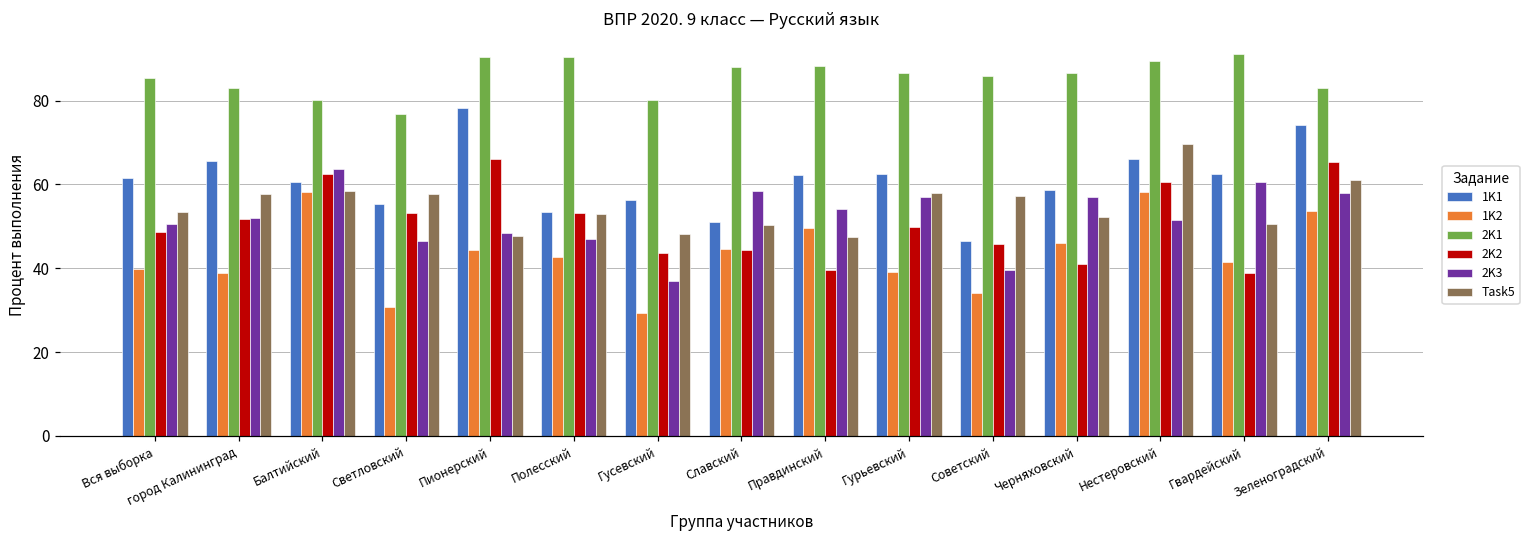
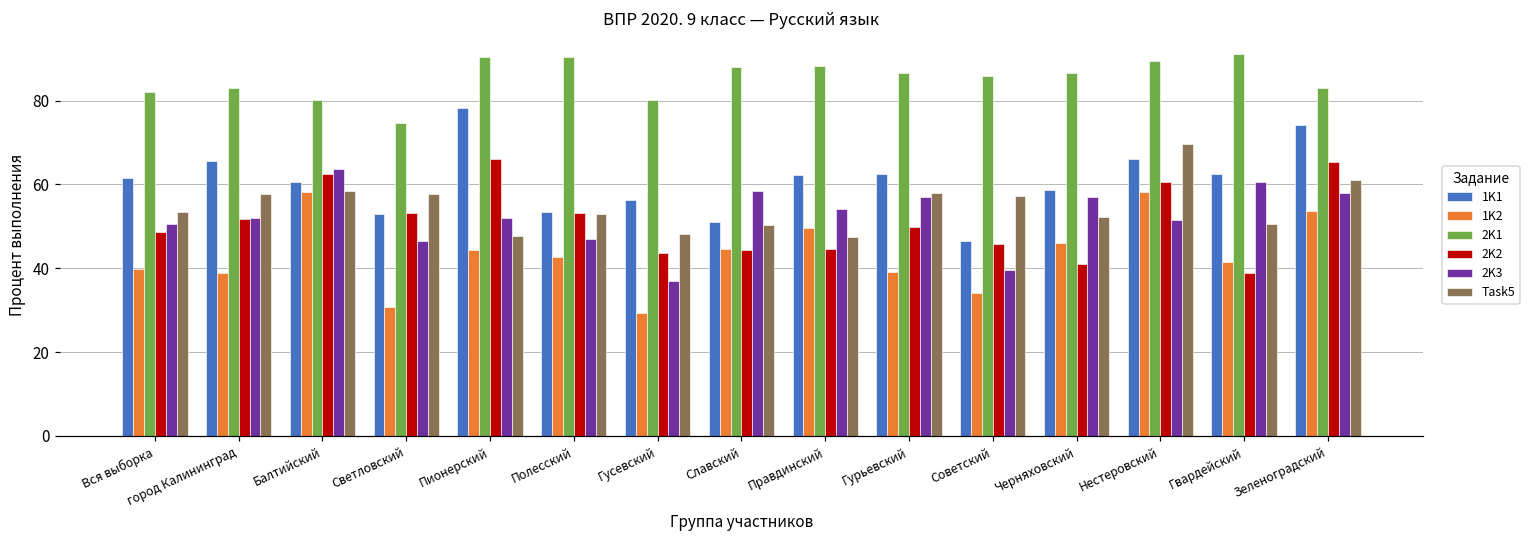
  {
    "1K1": {
      "Вся выборка": 61,
      "город Калининград": 66,
      "Балтийский": 61,
-     "Светловский": 55,
+     "Светловский": 53,
      "Пионерский": 78,
      "Полесский": 53,
      "Гусевский": 56,
      "Славский": 51,
      "Правдинский": 62,
      "Гурьевский": 63,
      "Советский": 47,
      "Черняховский": 59,
      "Нестеровский": 66,
      "Гвардейский": 63,
      "Зеленоградский": 74
    },
    "1K2": {
      "Вся выборка": 40,
      "город Калининград": 39,
      "Балтийский": 58,
      "Светловский": 31,
      "Пионерский": 44,
      "Полесский": 43,
      "Гусевский": 29,
      "Славский": 45,
      "Правдинский": 50,
      "Гурьевский": 39,
      "Советский": 34,
      "Черняховский": 46,
      "Нестеровский": 58,
      "Гвардейский": 42,
      "Зеленоградский": 54
    },
    "2K1": {
-     "Вся выборка": 85,
+     "Вся выборка": 82,
      "город Калининград": 83,
      "Балтийский": 80,
-     "Светловский": 77,
+     "Светловский": 75,
      "Пионерский": 90,
      "Полесский": 90,
      "Гусевский": 80,
      "Славский": 88,
      "Правдинский": 88,
      "Гурьевский": 87,
      "Советский": 86,
      "Черняховский": 87,
      "Нестеровский": 89,
      "Гвардейский": 91,
      "Зеленоградский": 83
    },
    "2K2": {
      "Вся выборка": 49,
      "город Калининград": 52,
      "Балтийский": 63,
      "Светловский": 53,
      "Пионерский": 66,
      "Полесский": 53,
      "Гусевский": 44,
      "Славский": 44,
-     "Правдинский": 40,
+     "Правдинский": 45,
      "Гурьевский": 50,
      "Советский": 46,
      "Черняховский": 41,
      "Нестеровский": 61,
      "Гвардейский": 39,
      "Зеленоградский": 65
    },
    "2K3": {
      "Вся выборка": 51,
      "город Калининград": 52,
      "Балтийский": 64,
      "Светловский": 46,
-     "Пионерский": 48,
+     "Пионерский": 52,
      "Полесский": 47,
      "Гусевский": 37,
      "Славский": 59,
      "Правдинский": 54,
      "Гурьевский": 57,
      "Советский": 40,
      "Черняховский": 57,
      "Нестеровский": 52,
      "Гвардейский": 61,
      "Зеленоградский": 58
    },
    "Task5": {
      "Вся выборка": 54,
      "город Калининград": 58,
      "Балтийский": 58,
      "Светловский": 58,
      "Пионерский": 48,
      "Полесский": 53,
      "Гусевский": 48,
      "Славский": 50,
      "Правдинский": 47,
      "Гурьевский": 58,
      "Советский": 57,
      "Черняховский": 52,
      "Нестеровский": 70,
      "Гвардейский": 51,
      "Зеленоградский": 61
    }
  }
